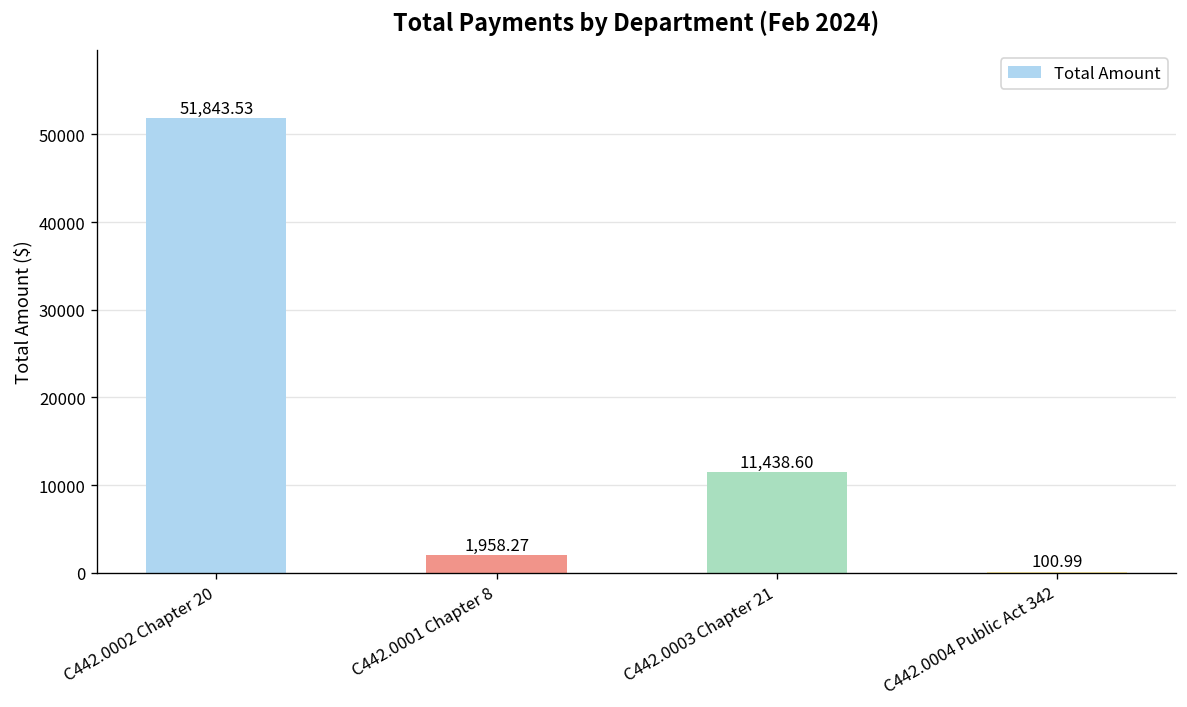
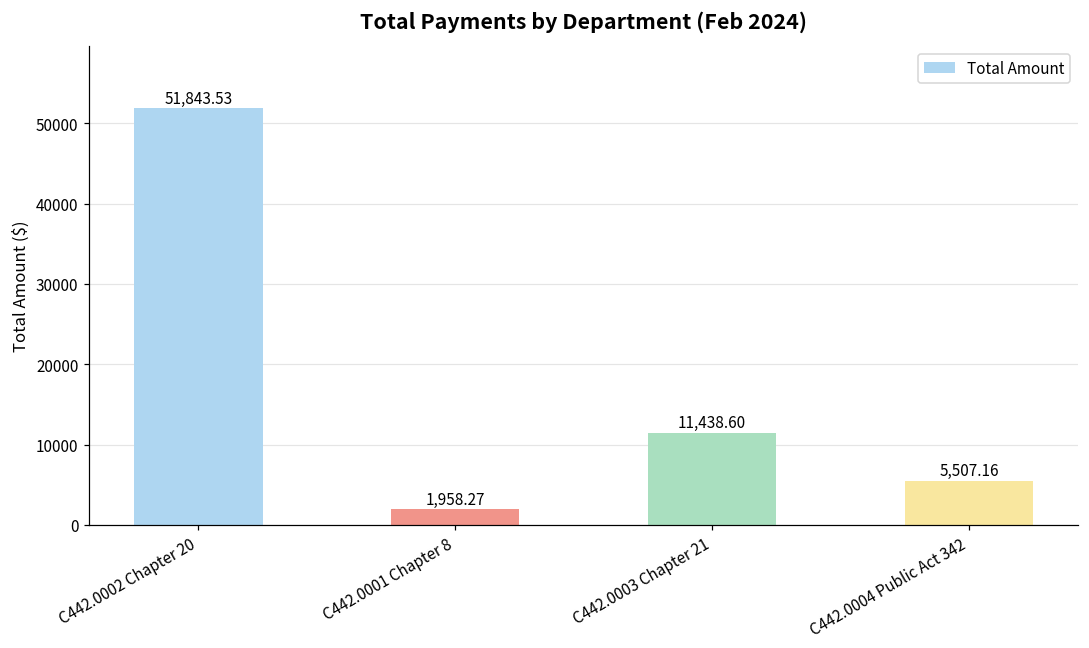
  {
    "C442.0002 Chapter 20": "51,843.53",
    "C442.0001 Chapter 8": "1,958.27",
    "C442.0003 Chapter 21": "11,438.60",
-   "C442.0004 Public Act 342": "100.99"
+   "C442.0004 Public Act 342": "5,507.16"
  }
